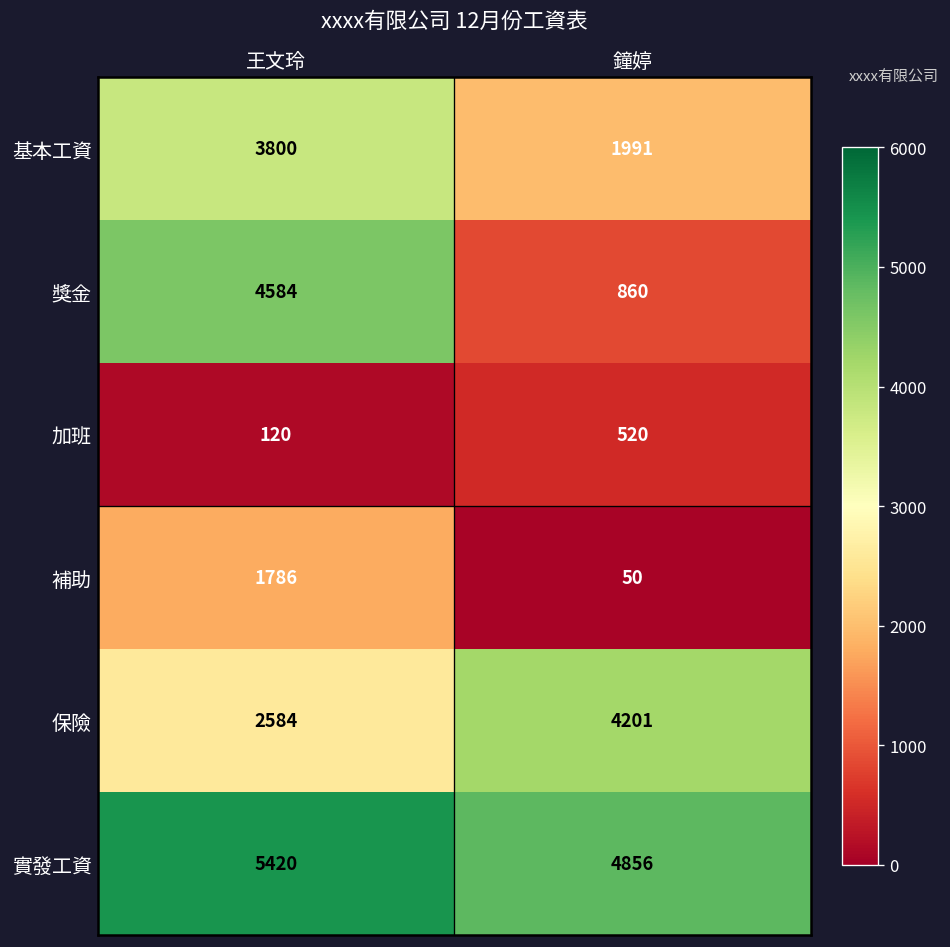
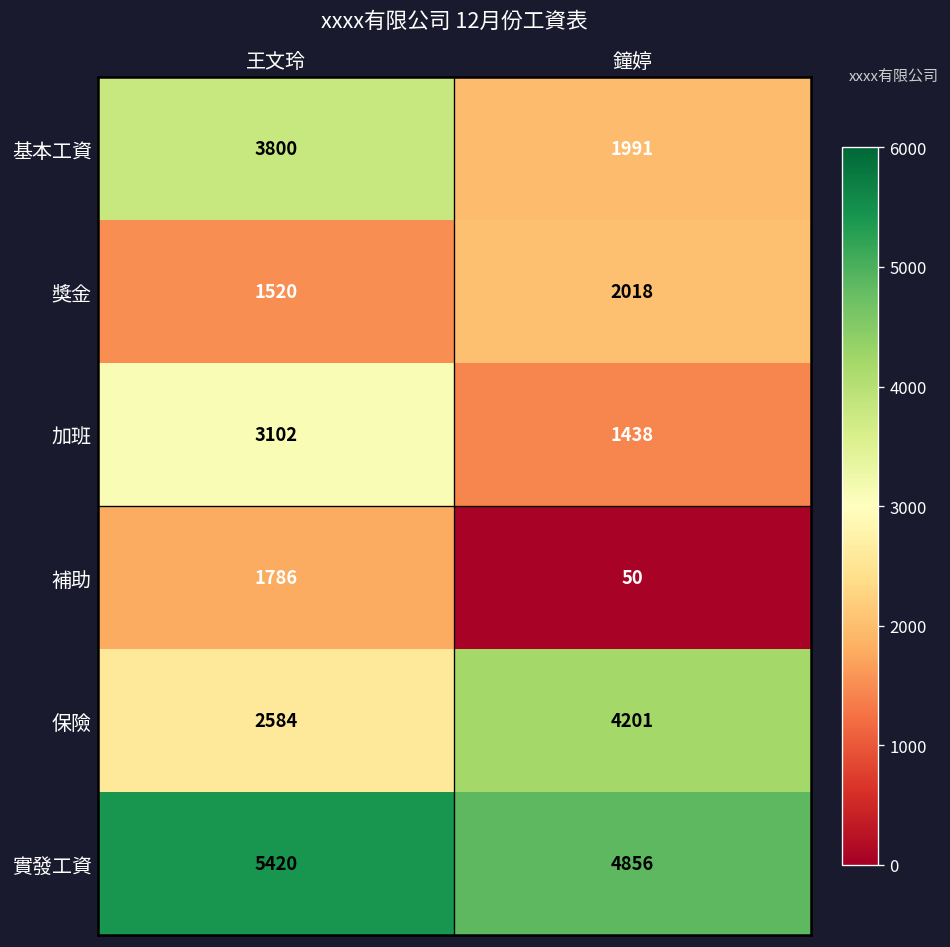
  {
    "基本工資": {
      "王文玲": 3800,
      "鐘婷": 1991
    },
    "獎金": {
-     "王文玲": 4584,
-     "鐘婷": 860
+     "王文玲": 1520,
+     "鐘婷": 2018
    },
    "加班": {
-     "王文玲": 120,
-     "鐘婷": 520
+     "王文玲": 3102,
+     "鐘婷": 1438
    },
    "補助": {
      "王文玲": 1786,
      "鐘婷": 50
    },
    "保險": {
      "王文玲": 2584,
      "鐘婷": 4201
    },
    "實發工資": {
      "王文玲": 5420,
      "鐘婷": 4856
    }
  }
